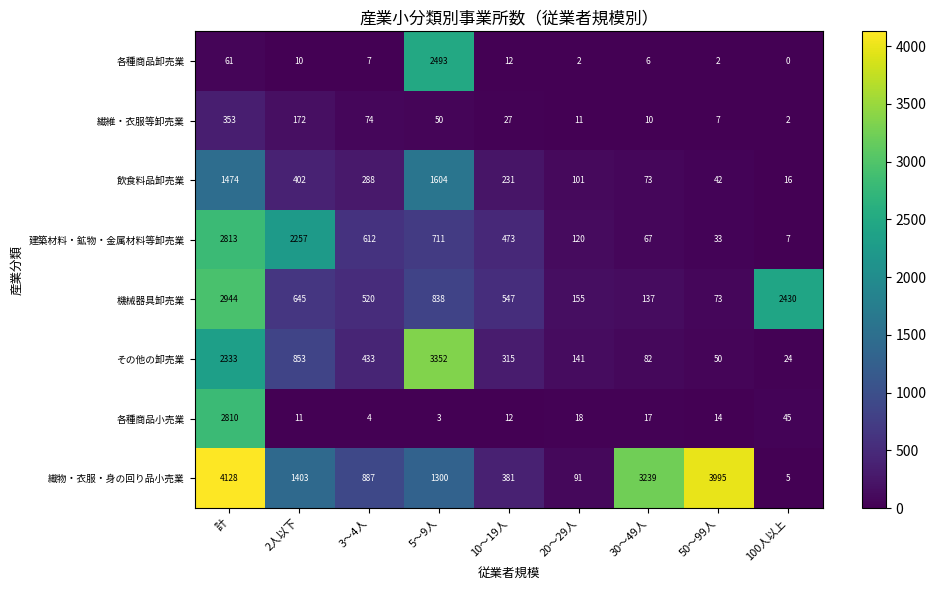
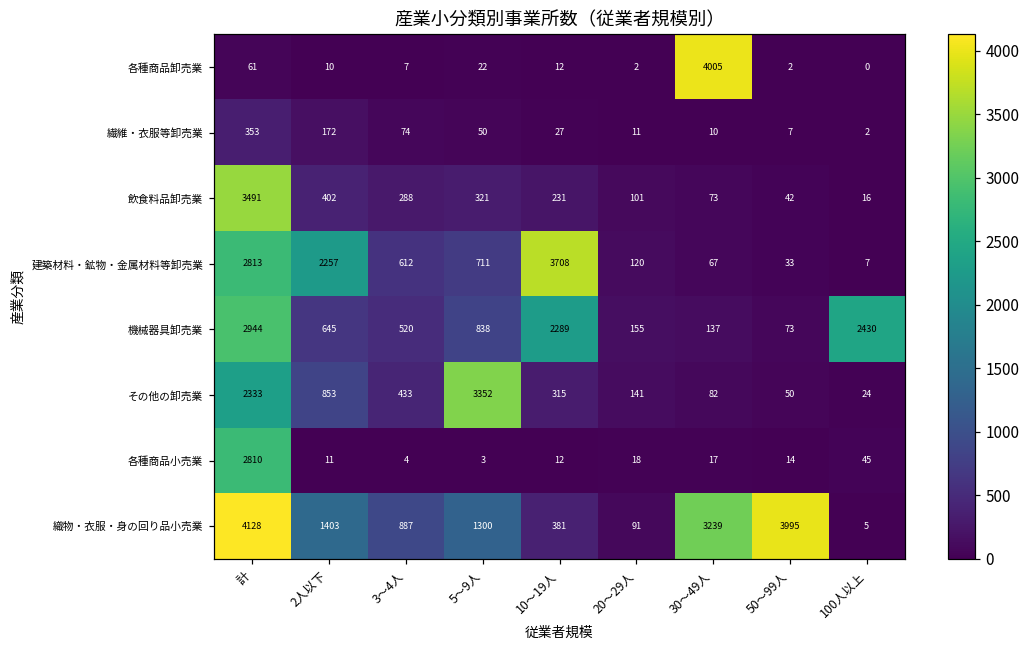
  {
    "各種商品卸売業": {
      "計": 61,
      "2人以下": 10,
      "3～4人": 7,
-     "5～9人": 2493,
+     "5～9人": 22,
      "10～19人": 12,
      "20～29人": 2,
-     "30～49人": 6,
+     "30～49人": 4005,
      "50～99人": 2,
      "100人以上": 0
    },
    "繊維・衣服等卸売業": {
      "計": 353,
      "2人以下": 172,
      "3～4人": 74,
      "5～9人": 50,
      "10～19人": 27,
      "20～29人": 11,
      "30～49人": 10,
      "50～99人": 7,
      "100人以上": 2
    },
    "飲食料品卸売業": {
-     "計": 1474,
+     "計": 3491,
      "2人以下": 402,
      "3～4人": 288,
-     "5～9人": 1604,
+     "5～9人": 321,
      "10～19人": 231,
      "20～29人": 101,
      "30～49人": 73,
      "50～99人": 42,
      "100人以上": 16
    },
    "建築材料・鉱物・金属材料等卸売業": {
      "計": 2813,
      "2人以下": 2257,
      "3～4人": 612,
      "5～9人": 711,
-     "10～19人": 473,
+     "10～19人": 3708,
      "20～29人": 120,
      "30～49人": 67,
      "50～99人": 33,
      "100人以上": 7
    },
    "機械器具卸売業": {
      "計": 2944,
      "2人以下": 645,
      "3～4人": 520,
      "5～9人": 838,
-     "10～19人": 547,
+     "10～19人": 2289,
      "20～29人": 155,
      "30～49人": 137,
      "50～99人": 73,
      "100人以上": 2430
    },
    "その他の卸売業": {
      "計": 2333,
      "2人以下": 853,
      "3～4人": 433,
      "5～9人": 3352,
      "10～19人": 315,
      "20～29人": 141,
      "30～49人": 82,
      "50～99人": 50,
      "100人以上": 24
    },
    "各種商品小売業": {
      "計": 2810,
      "2人以下": 11,
      "3～4人": 4,
      "5～9人": 3,
      "10～19人": 12,
      "20～29人": 18,
      "30～49人": 17,
      "50～99人": 14,
      "100人以上": 45
    },
    "織物・衣服・身の回り品小売業": {
      "計": 4128,
      "2人以下": 1403,
      "3～4人": 887,
      "5～9人": 1300,
      "10～19人": 381,
      "20～29人": 91,
      "30～49人": 3239,
      "50～99人": 3995,
      "100人以上": 5
    }
  }
